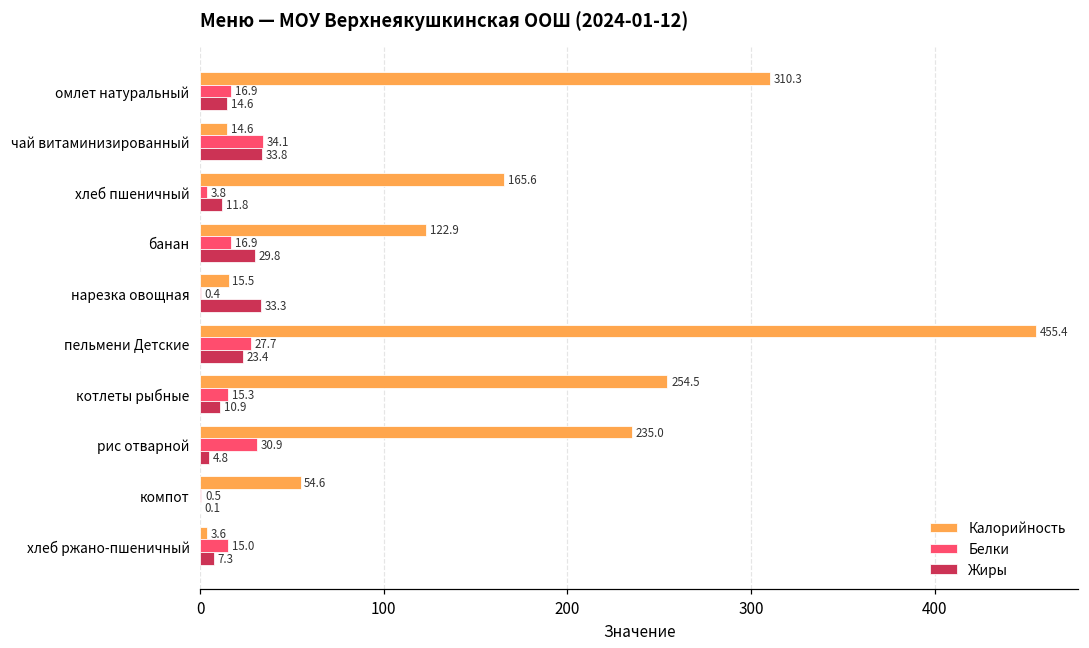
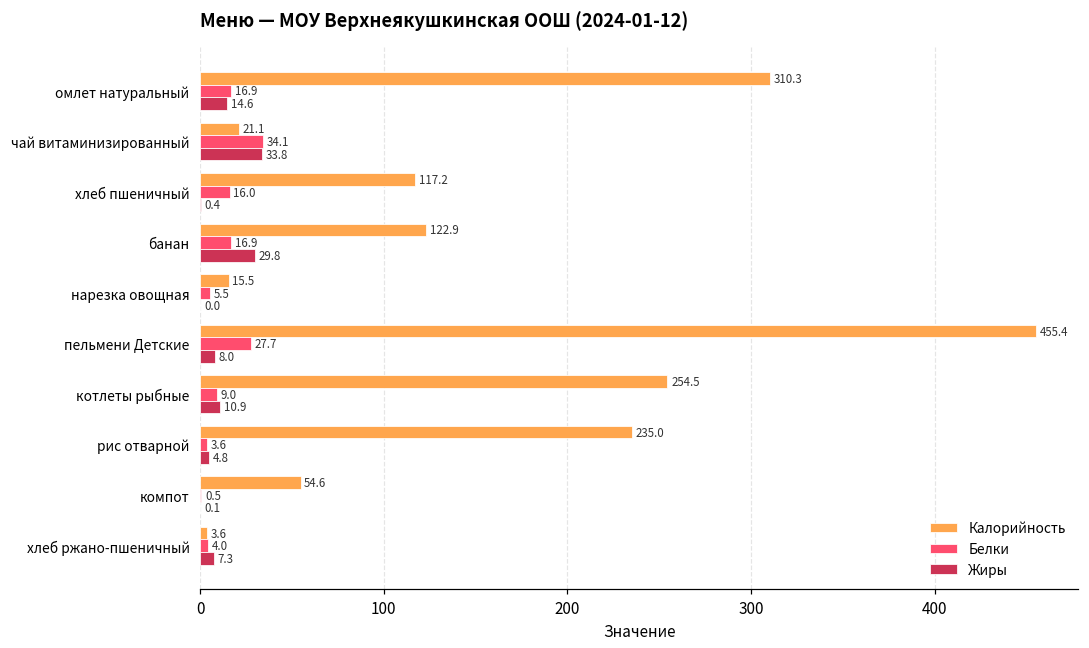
  {
    "Калорийность": {
      "омлет натуральный": 310.3,
-     "чай витаминизированный": 14.6,
-     "хлеб пшеничный": 165.6,
+     "чай витаминизированный": 21.1,
+     "хлеб пшеничный": 117.2,
      "банан": 122.9,
      "нарезка овощная": 15.5,
      "пельмени Детские": 455.4,
      "котлеты рыбные": 254.5,
      "рис отварной": 235.0,
      "компот": 54.6,
      "хлеб ржано-пшеничный": 3.6
    },
    "Белки": {
      "омлет натуральный": 16.9,
      "чай витаминизированный": 34.1,
-     "хлеб пшеничный": 3.8,
+     "хлеб пшеничный": 16.0,
      "банан": 16.9,
-     "нарезка овощная": 0.4,
+     "нарезка овощная": 5.5,
      "пельмени Детские": 27.7,
-     "котлеты рыбные": 15.3,
-     "рис отварной": 30.9,
+     "котлеты рыбные": 9.0,
+     "рис отварной": 3.6,
      "компот": 0.5,
-     "хлеб ржано-пшеничный": 15.0
+     "хлеб ржано-пшеничный": 4.0
    },
    "Жиры": {
      "омлет натуральный": 14.6,
      "чай витаминизированный": 33.8,
-     "хлеб пшеничный": 11.8,
+     "хлеб пшеничный": 0.4,
      "банан": 29.8,
-     "нарезка овощная": 33.3,
-     "пельмени Детские": 23.4,
+     "нарезка овощная": 0.0,
+     "пельмени Детские": 8.0,
      "котлеты рыбные": 10.9,
      "рис отварной": 4.8,
      "компот": 0.1,
      "хлеб ржано-пшеничный": 7.3
    }
  }
